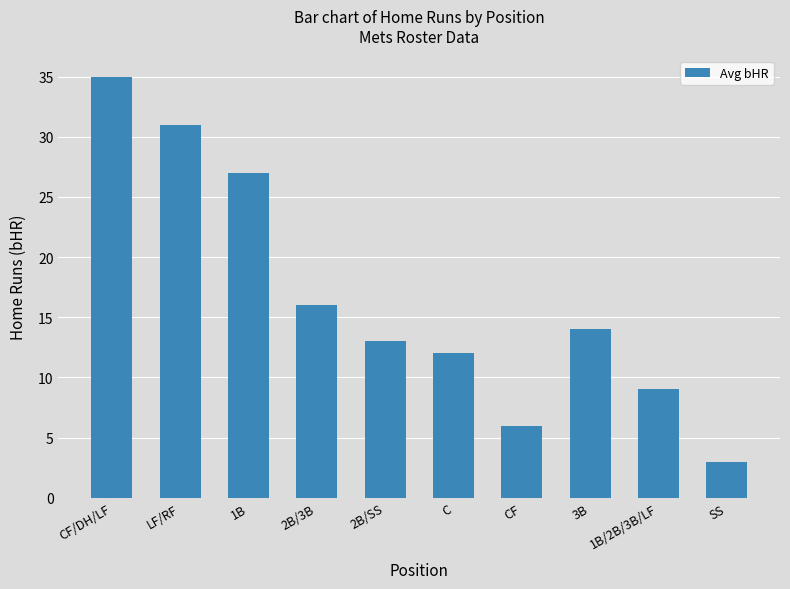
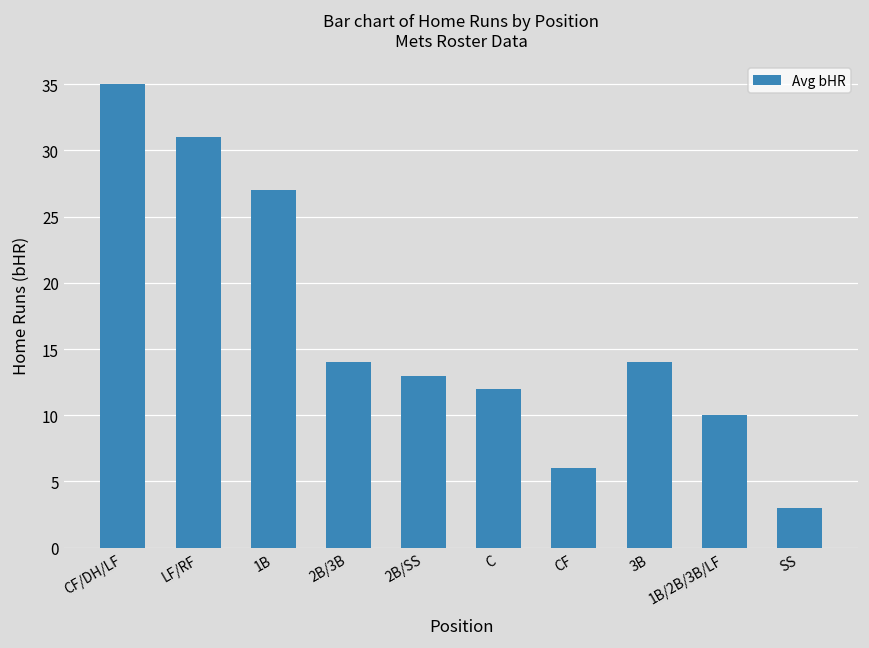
  {
    "CF/DH/LF": 35,
    "LF/RF": 31,
    "1B": 27,
-   "2B/3B": 16,
+   "2B/3B": 14,
    "2B/SS": 13,
    "C": 12,
    "CF": 6,
    "3B": 14,
-   "1B/2B/3B/LF": 9,
+   "1B/2B/3B/LF": 10,
    "SS": 3
  }
